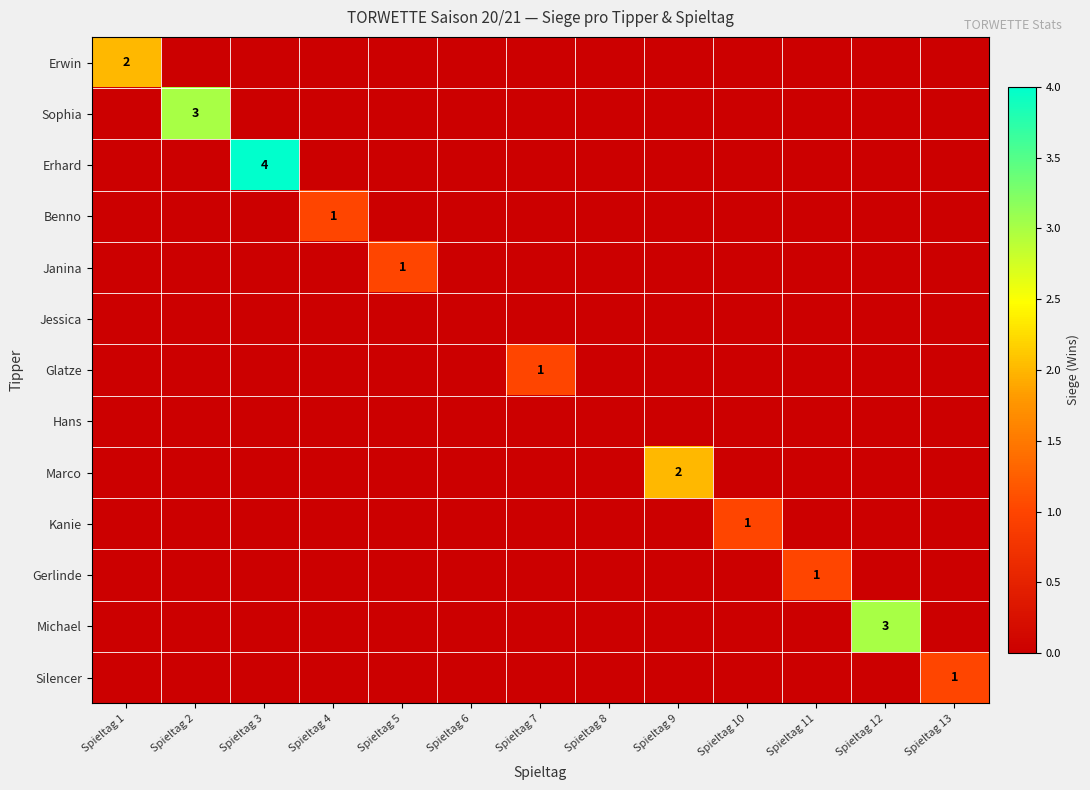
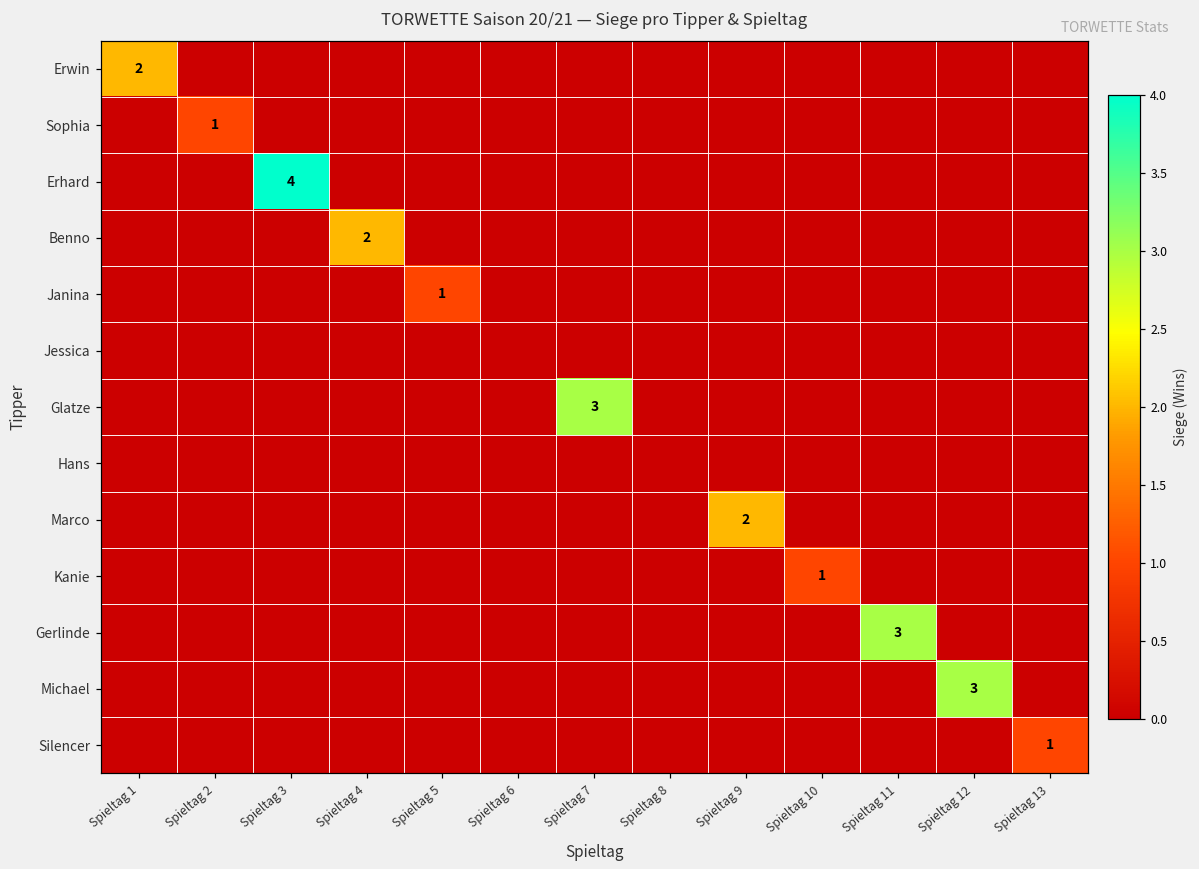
  {
    "Erwin": {
      "Spieltag 1": 2
    },
    "Sophia": {
-     "Spieltag 2": 3
+     "Spieltag 2": 1
    },
    "Erhard": {
      "Spieltag 3": 4
    },
    "Benno": {
-     "Spieltag 4": 1
+     "Spieltag 4": 2
    },
    "Janina": {
      "Spieltag 5": 1
    },
    "Glatze": {
-     "Spieltag 7": 1
+     "Spieltag 7": 3
    },
    "Marco": {
      "Spieltag 9": 2
    },
    "Kanie": {
      "Spieltag 10": 1
    },
    "Gerlinde": {
-     "Spieltag 11": 1
+     "Spieltag 11": 3
    },
    "Michael": {
      "Spieltag 12": 3
    },
    "Silencer": {
      "Spieltag 13": 1
    }
  }
